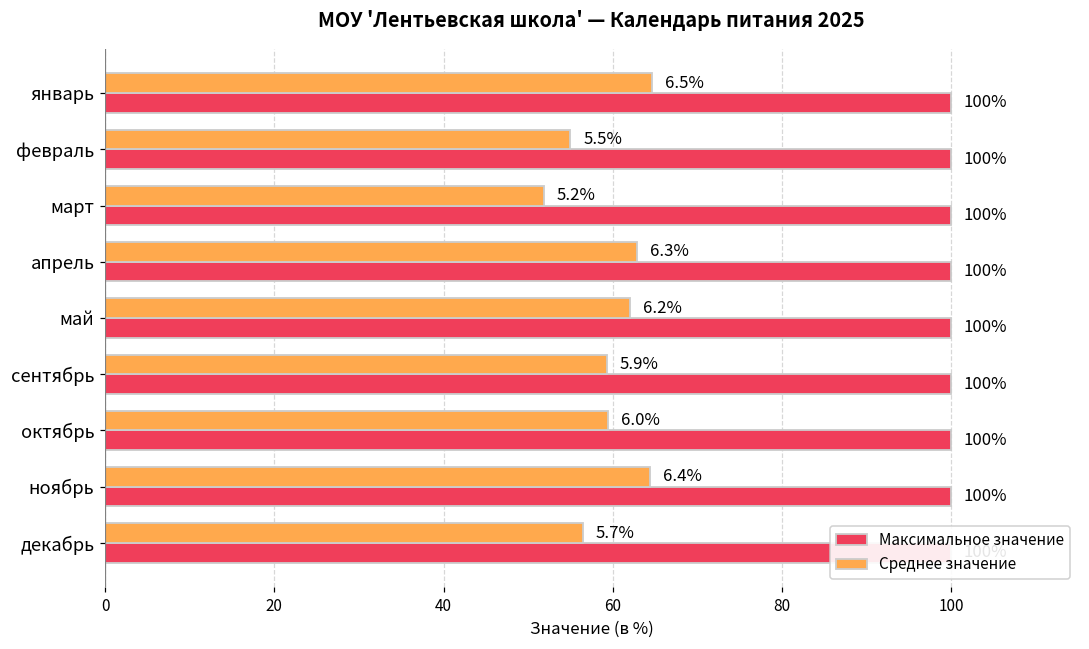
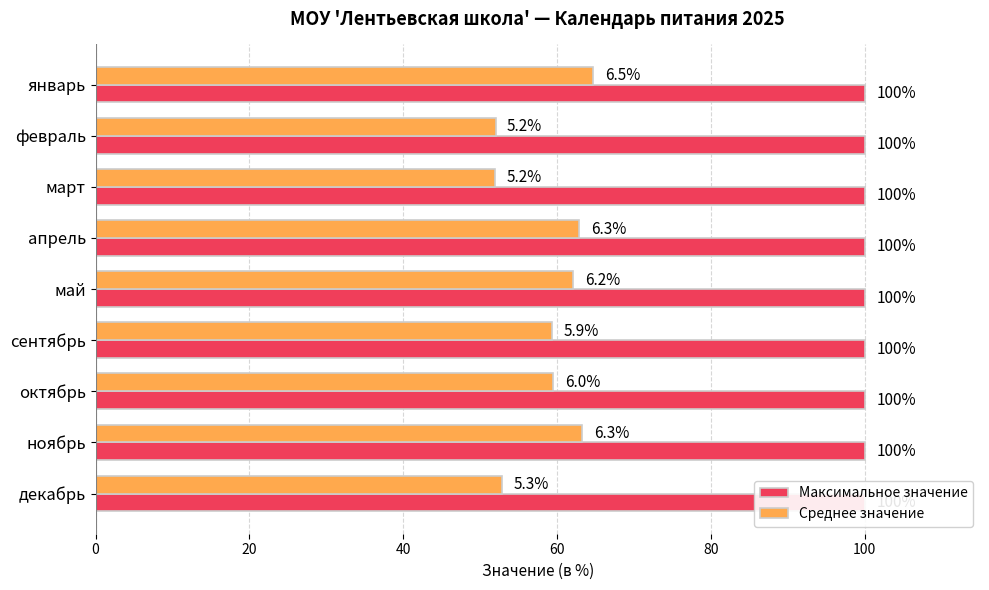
  {
    "Максимальное значение": {
      "январь": "100%",
      "февраль": "100%",
      "март": "100%",
      "апрель": "100%",
      "май": "100%",
      "сентябрь": "100%",
      "октябрь": "100%",
      "ноябрь": "100%"
    },
    "Среднее значение": {
-     "февраль": "5.5%",
-     "ноябрь": "6.4%",
-     "декабрь": "5.7%"
+     "февраль": "5.2%",
+     "ноябрь": "6.3%",
+     "декабрь": "5.3%"
    }
  }
